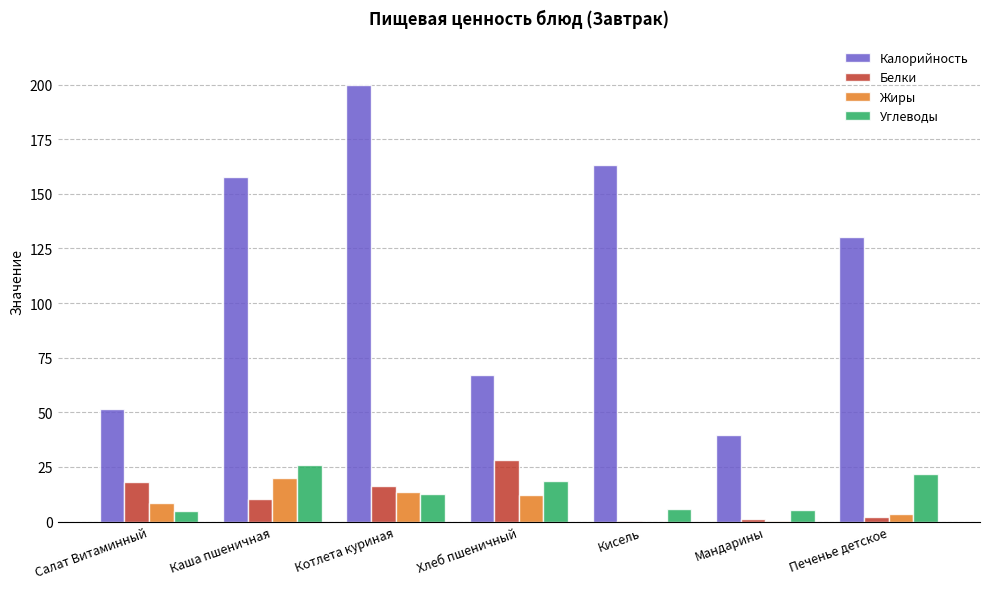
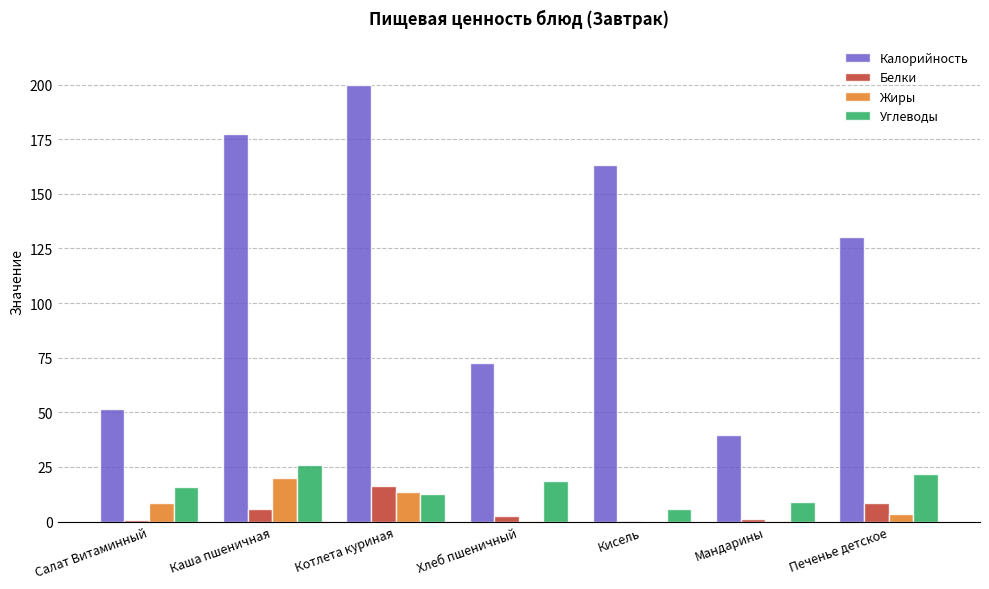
  {
    "Калорийность": {
      "Салат Витаминный": 51,
-     "Каша пшеничная": 158,
+     "Каша пшеничная": 177,
      "Котлета куриная": 200,
-     "Хлеб пшеничный": 67,
+     "Хлеб пшеничный": 73,
      "Кисель": 163,
      "Мандарины": 40,
      "Печенье детское": 130
    },
    "Белки": {
-     "Салат Витаминный": 18,
-     "Каша пшеничная": 10,
+     "Салат Витаминный": 1,
+     "Каша пшеничная": 6,
      "Котлета куриная": 16,
-     "Хлеб пшеничный": 28,
-     "Печенье детское": 2
+     "Хлеб пшеничный": 2,
+     "Печенье детское": 9
    },
    "Жиры": {
      "Салат Витаминный": 8,
      "Каша пшеничная": 20,
      "Котлета куриная": 14,
-     "Хлеб пшеничный": 12,
+     "Хлеб пшеничный": 0,
      "Кисель": 0,
      "Печенье детское": 3
    },
    "Углеводы": {
-     "Салат Витаминный": 5,
+     "Салат Витаминный": 16,
      "Каша пшеничная": 26,
      "Котлета куриная": 12,
      "Хлеб пшеничный": 18,
      "Кисель": 6,
-     "Мандарины": 5,
+     "Мандарины": 9,
      "Печенье детское": 22
    }
  }
